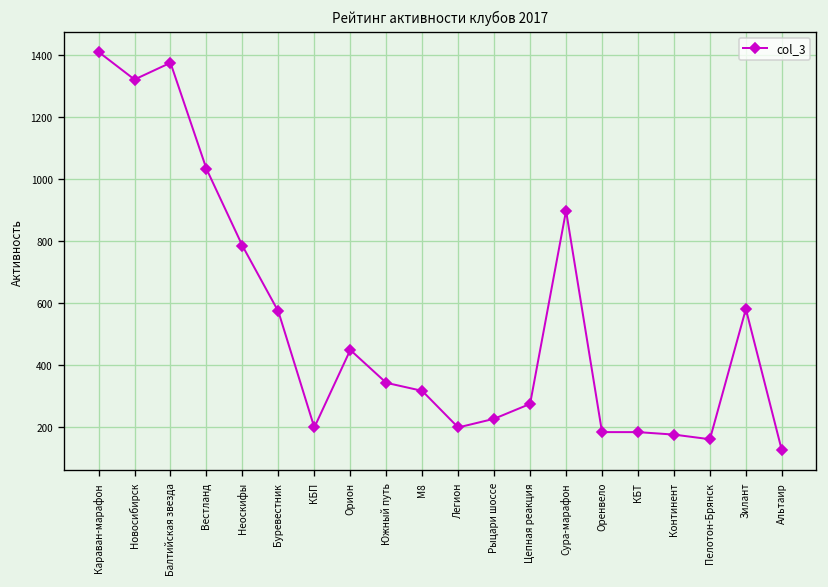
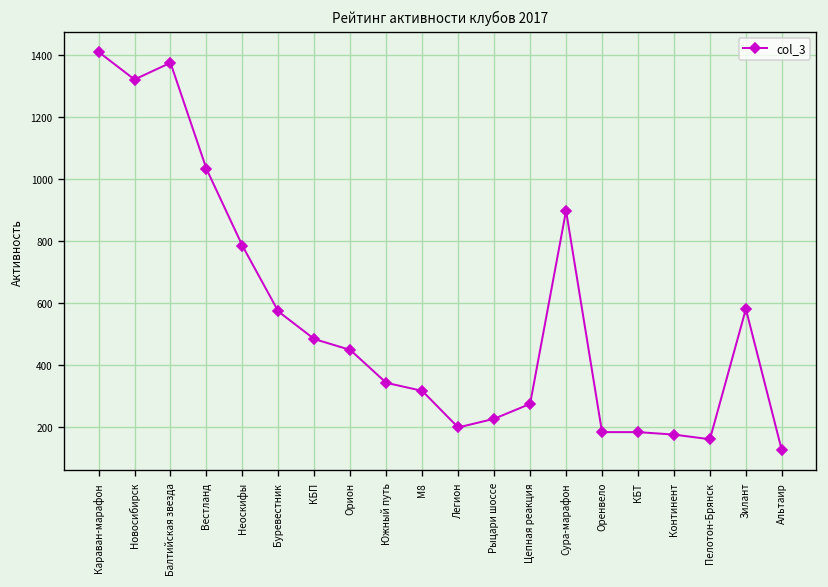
  {
    "Караван-марафон": 1410,
    "Новосибирск": 1320,
    "Балтийская звезда": 1380,
    "Вестланд": 1030,
    "Неоскифы": 790,
    "Буревестник": 570,
-   "КБП": 200,
+   "КБП": 490,
    "Орион": 450,
    "Южный путь": 340,
    "М8": 320,
    "Легион": 200,
    "Рыцари шоссе": 230,
    "Цепная реакция": 280,
    "Сура-марафон": 900,
    "Оренвело": 190,
    "КБТ": 190,
    "Континент": 180,
    "Пелотон-Брянск": 160,
    "Зилант": 580,
    "Альтаир": 130
  }
